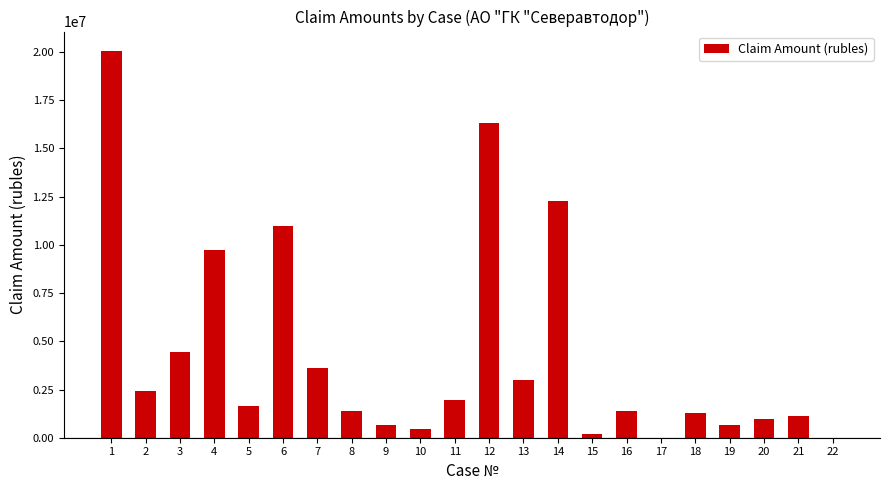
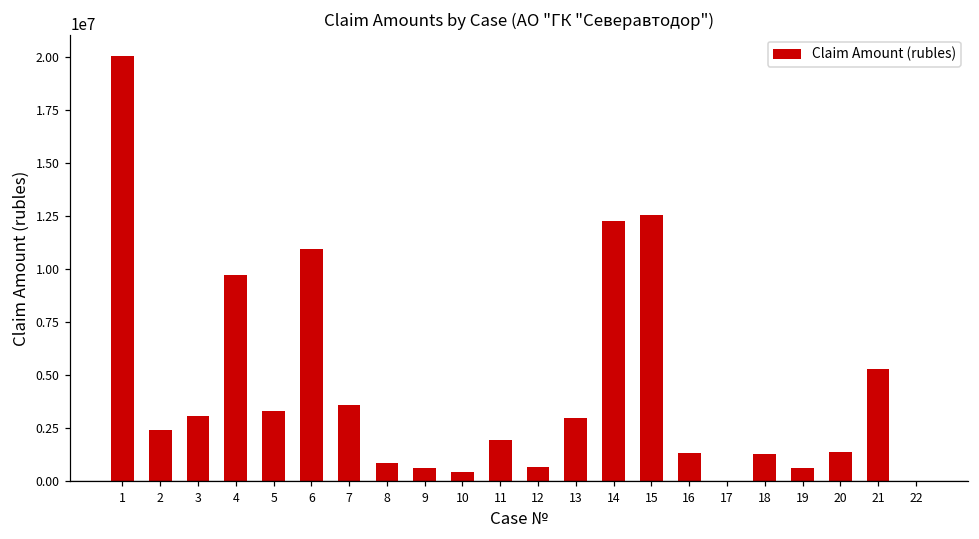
  {
    "1": 20100000,
    "2": 2400000,
-   "3": 4400000,
+   "3": 3100000,
    "4": 9700000,
-   "5": 1700000,
+   "5": 3300000,
    "6": 11000000,
    "7": 3600000,
-   "8": 1400000,
+   "8": 900000,
    "9": 700000,
    "10": 400000,
    "11": 2000000,
-   "12": 16300000,
+   "12": 700000,
    "13": 3000000,
    "14": 12300000,
-   "15": 200000,
+   "15": 12600000,
    "16": 1400000,
    "17": 0,
    "18": 1300000,
    "19": 600000,
-   "20": 900000,
-   "21": 1100000,
+   "20": 1400000,
+   "21": 5300000,
    "22": 0
  }
